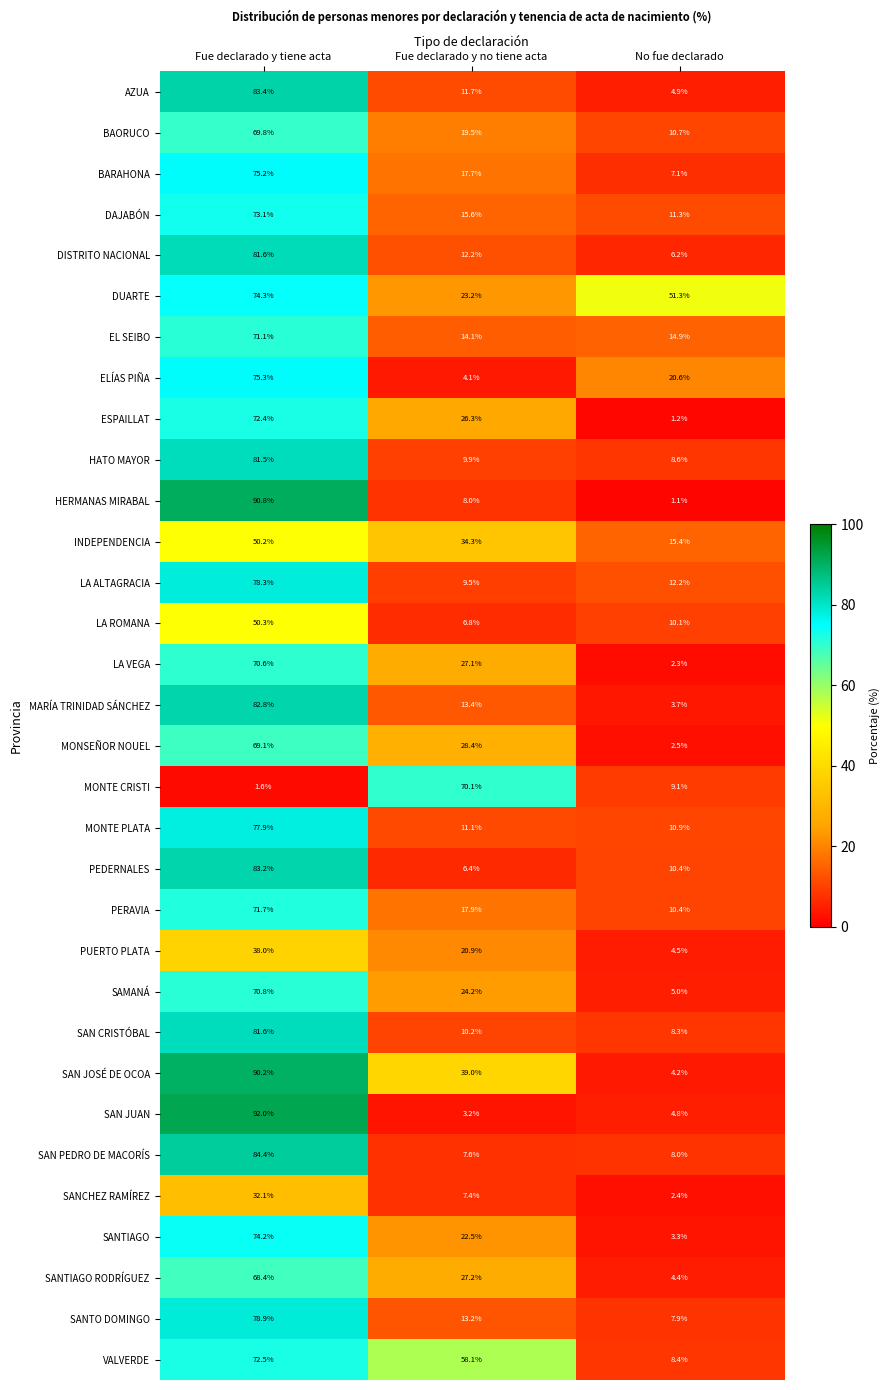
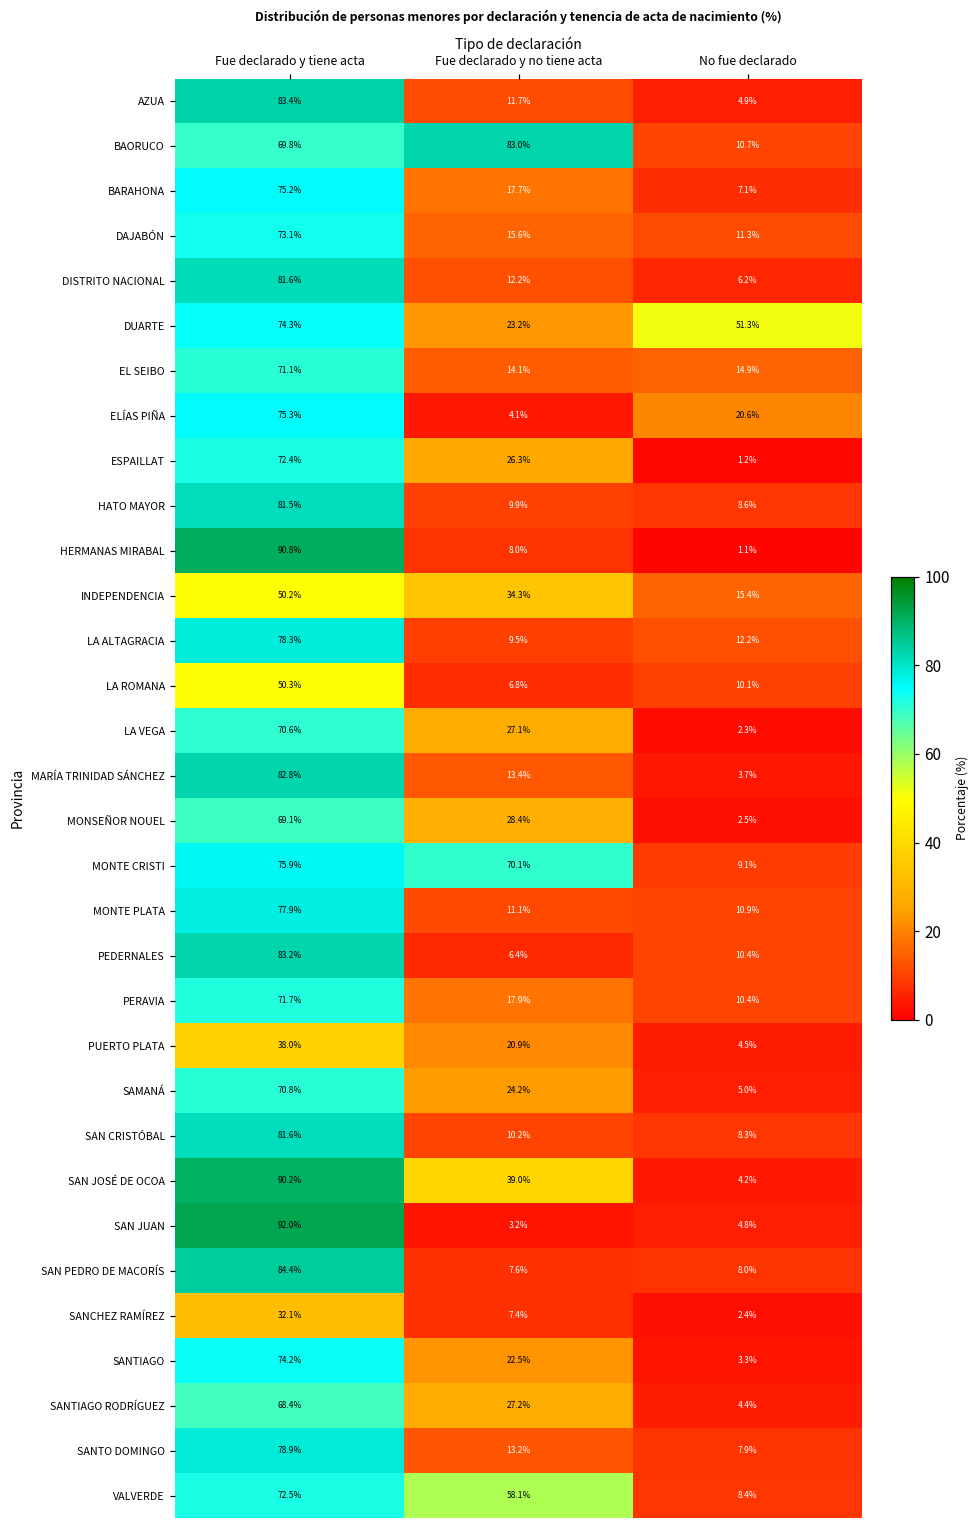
  {
    "AZUA": {
      "Fue declarado y tiene acta": "83.4%",
      "Fue declarado y no tiene acta": "11.7%",
      "No fue declarado": "4.9%"
    },
    "BAORUCO": {
      "Fue declarado y tiene acta": "69.8%",
-     "Fue declarado y no tiene acta": "19.5%",
+     "Fue declarado y no tiene acta": "83.0%",
      "No fue declarado": "10.7%"
    },
    "BARAHONA": {
      "Fue declarado y tiene acta": "75.2%",
      "Fue declarado y no tiene acta": "17.7%",
      "No fue declarado": "7.1%"
    },
    "DAJABÓN": {
      "Fue declarado y tiene acta": "73.1%",
      "Fue declarado y no tiene acta": "15.6%",
      "No fue declarado": "11.3%"
    },
    "DISTRITO NACIONAL": {
      "Fue declarado y tiene acta": "81.6%",
      "Fue declarado y no tiene acta": "12.2%",
      "No fue declarado": "6.2%"
    },
    "DUARTE": {
      "Fue declarado y tiene acta": "74.3%",
      "Fue declarado y no tiene acta": "23.2%",
      "No fue declarado": "51.3%"
    },
    "EL SEIBO": {
      "Fue declarado y tiene acta": "71.1%",
      "Fue declarado y no tiene acta": "14.1%",
      "No fue declarado": "14.9%"
    },
    "ELÍAS PIÑA": {
      "Fue declarado y tiene acta": "75.3%",
      "Fue declarado y no tiene acta": "4.1%",
      "No fue declarado": "20.6%"
    },
    "ESPAILLAT": {
      "Fue declarado y tiene acta": "72.4%",
      "Fue declarado y no tiene acta": "26.3%",
      "No fue declarado": "1.2%"
    },
    "HATO MAYOR": {
      "Fue declarado y tiene acta": "81.5%",
      "Fue declarado y no tiene acta": "9.9%",
      "No fue declarado": "8.6%"
    },
    "HERMANAS MIRABAL": {
      "Fue declarado y tiene acta": "90.8%",
      "Fue declarado y no tiene acta": "8.0%",
      "No fue declarado": "1.1%"
    },
    "INDEPENDENCIA": {
      "Fue declarado y tiene acta": "50.2%",
      "Fue declarado y no tiene acta": "34.3%",
      "No fue declarado": "15.4%"
    },
    "LA ALTAGRACIA": {
      "Fue declarado y tiene acta": "78.3%",
      "Fue declarado y no tiene acta": "9.5%",
      "No fue declarado": "12.2%"
    },
    "LA ROMANA": {
      "Fue declarado y tiene acta": "50.3%",
      "Fue declarado y no tiene acta": "6.8%",
      "No fue declarado": "10.1%"
    },
    "LA VEGA": {
      "Fue declarado y tiene acta": "70.6%",
      "Fue declarado y no tiene acta": "27.1%",
      "No fue declarado": "2.3%"
    },
    "MARÍA TRINIDAD SÁNCHEZ": {
      "Fue declarado y tiene acta": "82.8%",
      "Fue declarado y no tiene acta": "13.4%",
      "No fue declarado": "3.7%"
    },
    "MONSEÑOR NOUEL": {
      "Fue declarado y tiene acta": "69.1%",
      "Fue declarado y no tiene acta": "28.4%",
      "No fue declarado": "2.5%"
    },
    "MONTE CRISTI": {
-     "Fue declarado y tiene acta": "1.6%",
+     "Fue declarado y tiene acta": "75.9%",
      "Fue declarado y no tiene acta": "70.1%",
      "No fue declarado": "9.1%"
    },
    "MONTE PLATA": {
      "Fue declarado y tiene acta": "77.9%",
      "Fue declarado y no tiene acta": "11.1%",
      "No fue declarado": "10.9%"
    },
    "PEDERNALES": {
      "Fue declarado y tiene acta": "83.2%",
      "Fue declarado y no tiene acta": "6.4%",
      "No fue declarado": "10.4%"
    },
    "PERAVIA": {
      "Fue declarado y tiene acta": "71.7%",
      "Fue declarado y no tiene acta": "17.9%",
      "No fue declarado": "10.4%"
    },
    "PUERTO PLATA": {
      "Fue declarado y tiene acta": "38.0%",
      "Fue declarado y no tiene acta": "20.9%",
      "No fue declarado": "4.5%"
    },
    "SAMANÁ": {
      "Fue declarado y tiene acta": "70.8%",
      "Fue declarado y no tiene acta": "24.2%",
      "No fue declarado": "5.0%"
    },
    "SAN CRISTÓBAL": {
      "Fue declarado y tiene acta": "81.6%",
      "Fue declarado y no tiene acta": "10.2%",
      "No fue declarado": "8.3%"
    },
    "SAN JOSÉ DE OCOA": {
      "Fue declarado y tiene acta": "90.2%",
      "Fue declarado y no tiene acta": "39.0%",
      "No fue declarado": "4.2%"
    },
    "SAN JUAN": {
      "Fue declarado y tiene acta": "92.0%",
      "Fue declarado y no tiene acta": "3.2%",
      "No fue declarado": "4.8%"
    },
    "SAN PEDRO DE MACORÍS": {
      "Fue declarado y tiene acta": "84.4%",
      "Fue declarado y no tiene acta": "7.6%",
      "No fue declarado": "8.0%"
    },
    "SANCHEZ RAMÍREZ": {
      "Fue declarado y tiene acta": "32.1%",
      "Fue declarado y no tiene acta": "7.4%",
      "No fue declarado": "2.4%"
    },
    "SANTIAGO": {
      "Fue declarado y tiene acta": "74.2%",
      "Fue declarado y no tiene acta": "22.5%",
      "No fue declarado": "3.3%"
    },
    "SANTIAGO RODRÍGUEZ": {
      "Fue declarado y tiene acta": "68.4%",
      "Fue declarado y no tiene acta": "27.2%",
      "No fue declarado": "4.4%"
    },
    "SANTO DOMINGO": {
      "Fue declarado y tiene acta": "78.9%",
      "Fue declarado y no tiene acta": "13.2%",
      "No fue declarado": "7.9%"
    },
    "VALVERDE": {
      "Fue declarado y tiene acta": "72.5%",
      "Fue declarado y no tiene acta": "58.1%",
      "No fue declarado": "8.4%"
    }
  }
